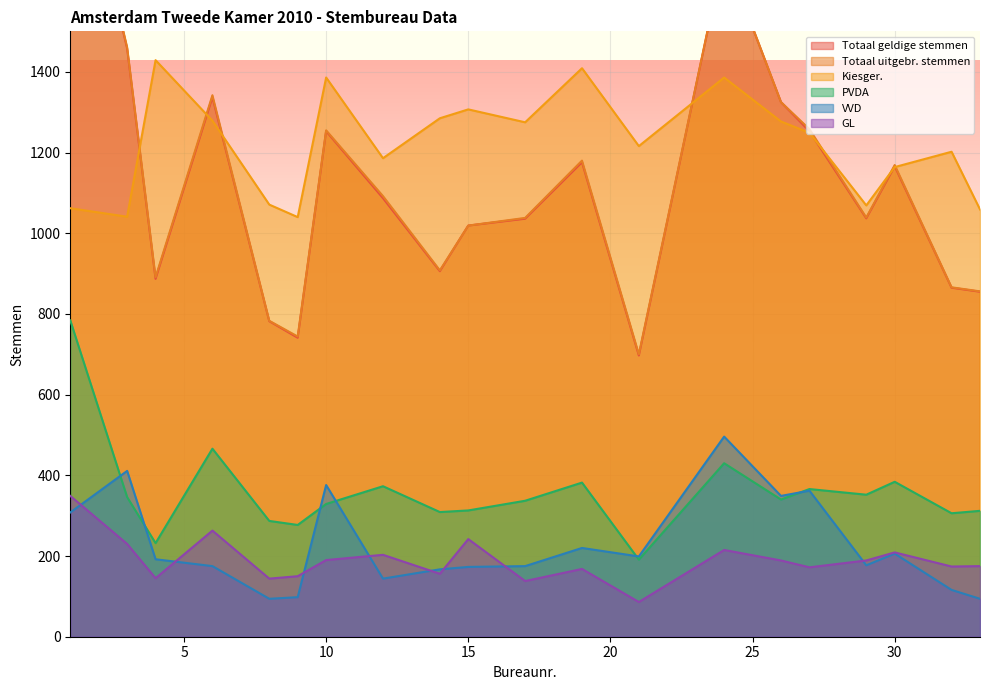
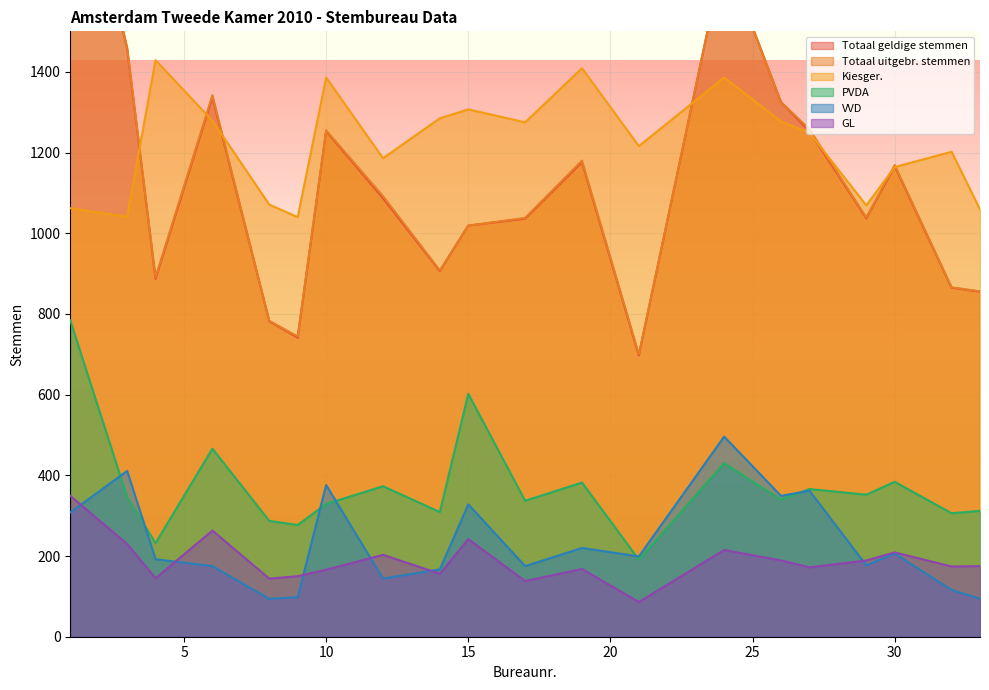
  {
    "PVDA": {
      "10": 330,
-     "15": 310,
+     "15": 600,
      "30": 380
    },
    "VVD": {
      "10": 380,
-     "15": 170
+     "15": 330
    },
    "GL": {
-     "10": 190,
+     "10": 170,
      "15": 240
    }
  }
